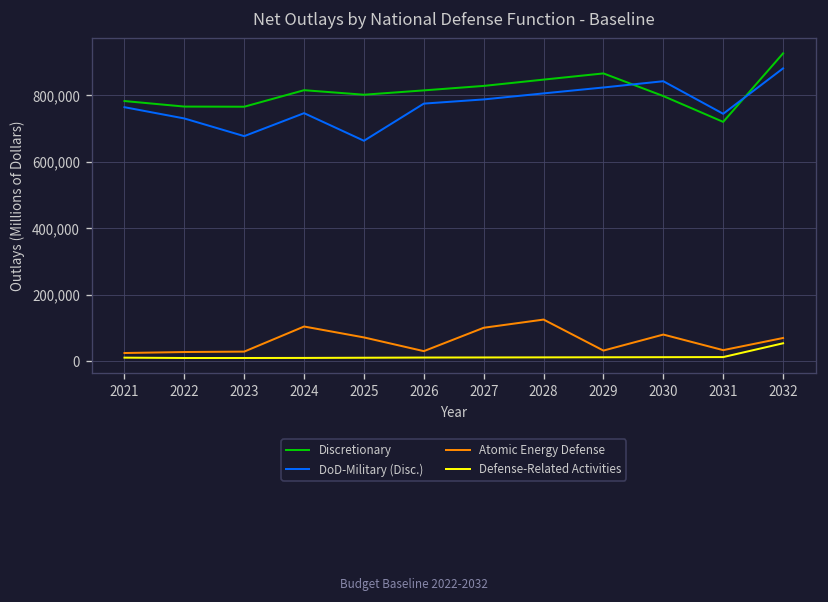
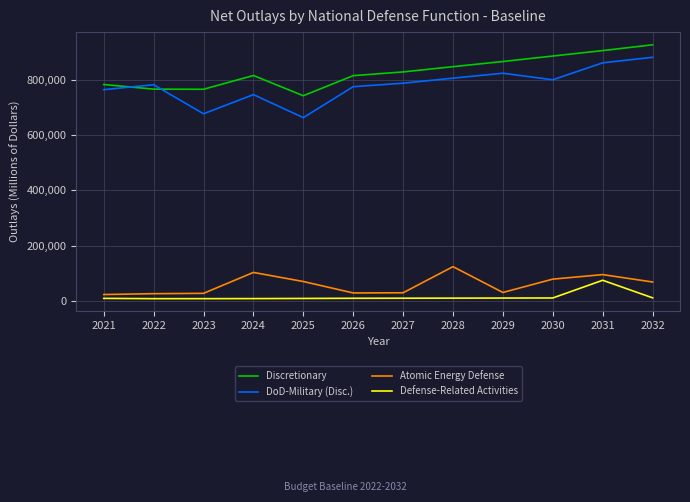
  {
    "Discretionary": {
      "2021": "780,000",
      "2022": "770,000",
      "2023": "770,000",
      "2024": "820,000",
-     "2025": "800,000",
+     "2025": "740,000",
      "2026": "820,000",
      "2027": "830,000",
      "2028": "850,000",
      "2029": "870,000",
-     "2030": "800,000",
-     "2031": "720,000",
+     "2030": "890,000",
+     "2031": "910,000",
      "2032": "930,000"
    },
    "DoD-Military (Disc.)": {
      "2021": "760,000",
-     "2022": "730,000",
+     "2022": "780,000",
      "2023": "680,000",
      "2024": "750,000",
      "2025": "660,000",
      "2026": "780,000",
      "2027": "790,000",
      "2028": "810,000",
      "2029": "820,000",
-     "2030": "840,000",
-     "2031": "740,000",
+     "2030": "800,000",
+     "2031": "860,000",
      "2032": "880,000"
    },
    "Atomic Energy Defense": {
      "2021": "20,000",
      "2022": "30,000",
      "2023": "30,000",
      "2024": "100,000",
      "2025": "70,000",
      "2026": "30,000",
-     "2027": "100,000",
+     "2027": "30,000",
      "2028": "120,000",
      "2029": "30,000",
      "2030": "80,000",
-     "2031": "30,000",
+     "2031": "100,000",
      "2032": "70,000"
    },
    "Defense-Related Activities": {
      "2021": "10,000",
      "2022": "10,000",
      "2023": "10,000",
      "2024": "10,000",
      "2025": "10,000",
      "2026": "10,000",
      "2027": "10,000",
      "2028": "10,000",
      "2029": "10,000",
      "2030": "10,000",
-     "2031": "10,000",
-     "2032": "50,000"
+     "2031": "80,000",
+     "2032": "10,000"
    }
  }
